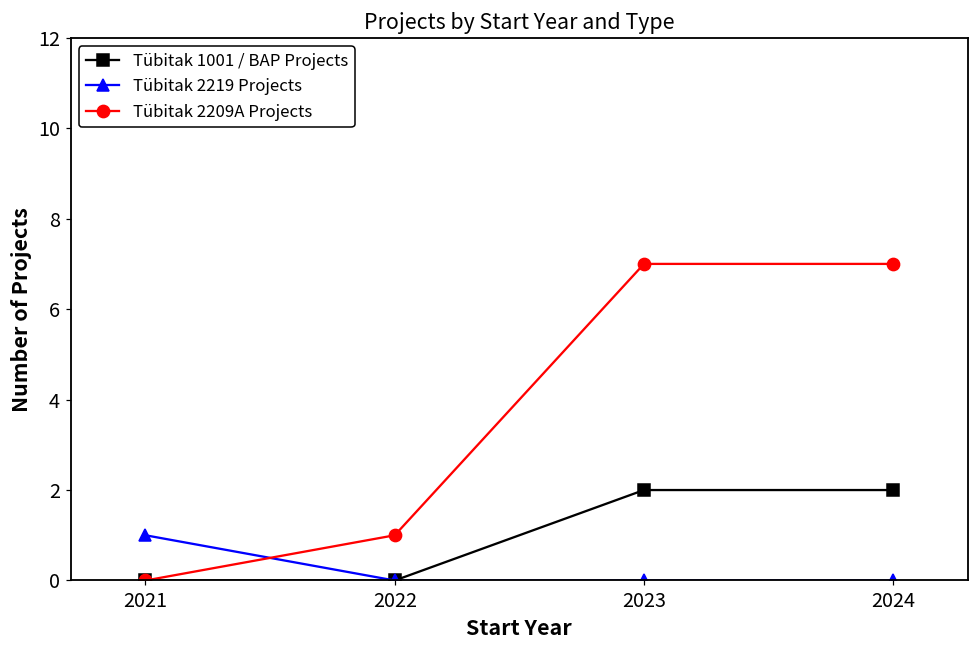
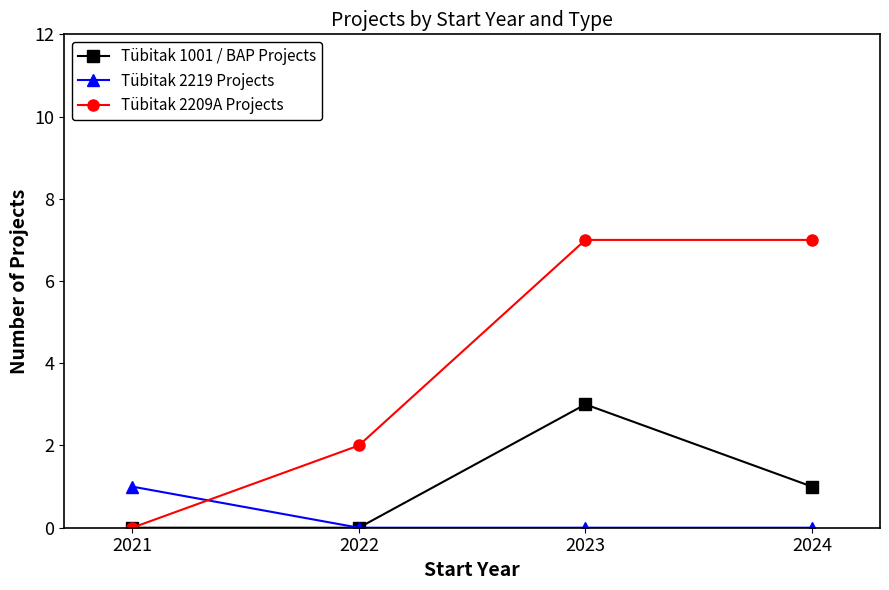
  {
    "Tübitak 1001 / BAP Projects": {
-     "2023": 2,
-     "2024": 2
+     "2023": 3,
+     "2024": 1
    },
    "Tübitak 2219 Projects": {
      "2021": 1,
      "2023": 0,
      "2024": 0
    },
    "Tübitak 2209A Projects": {
-     "2022": 1,
+     "2022": 2,
      "2023": 7,
      "2024": 7
    }
  }
